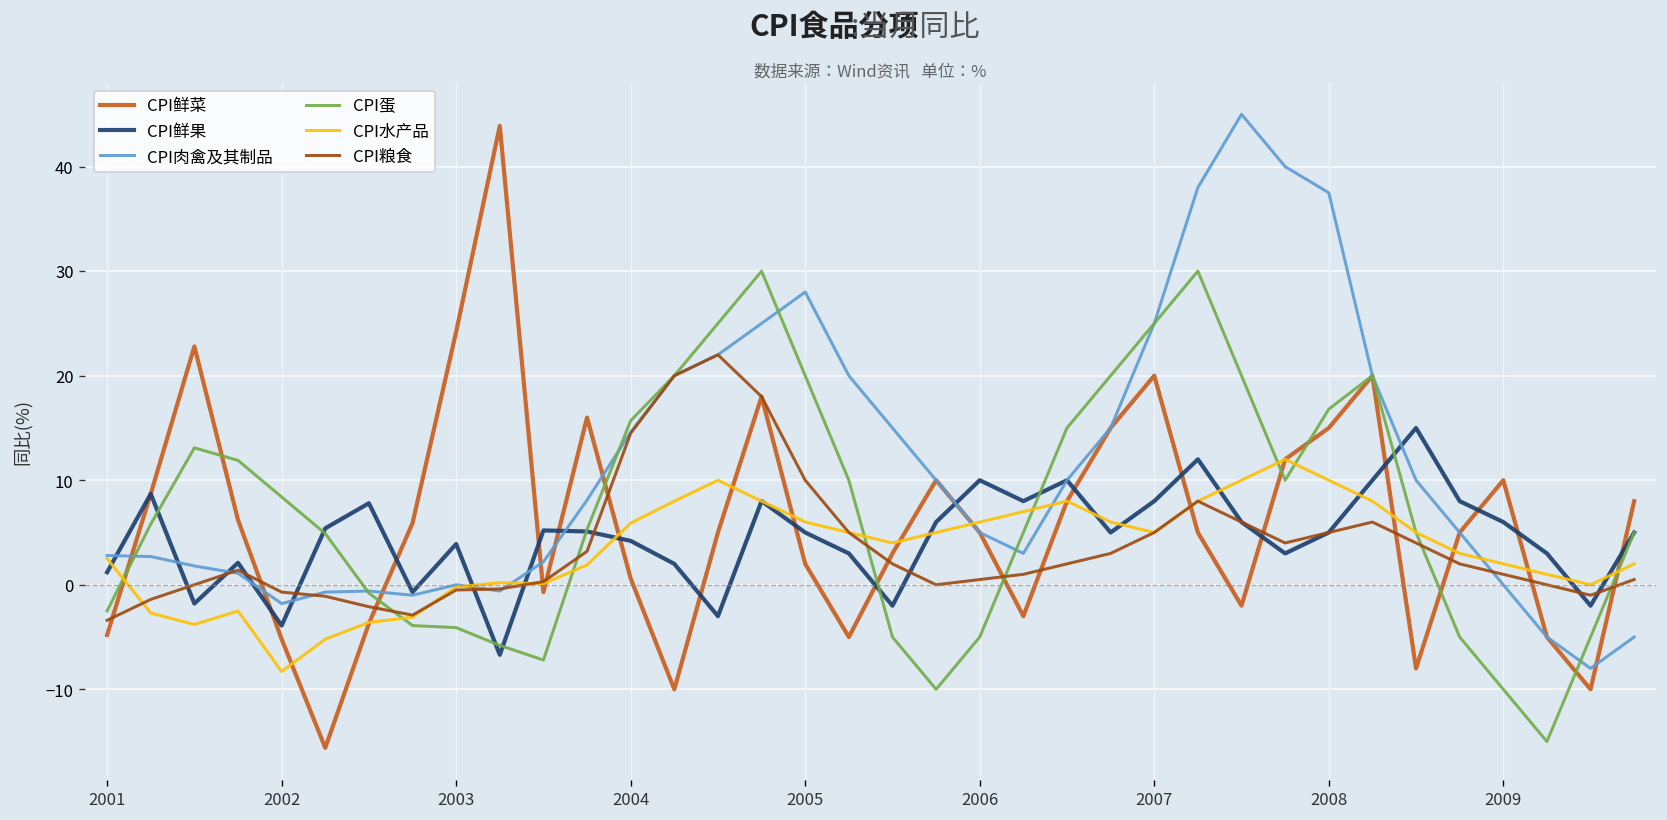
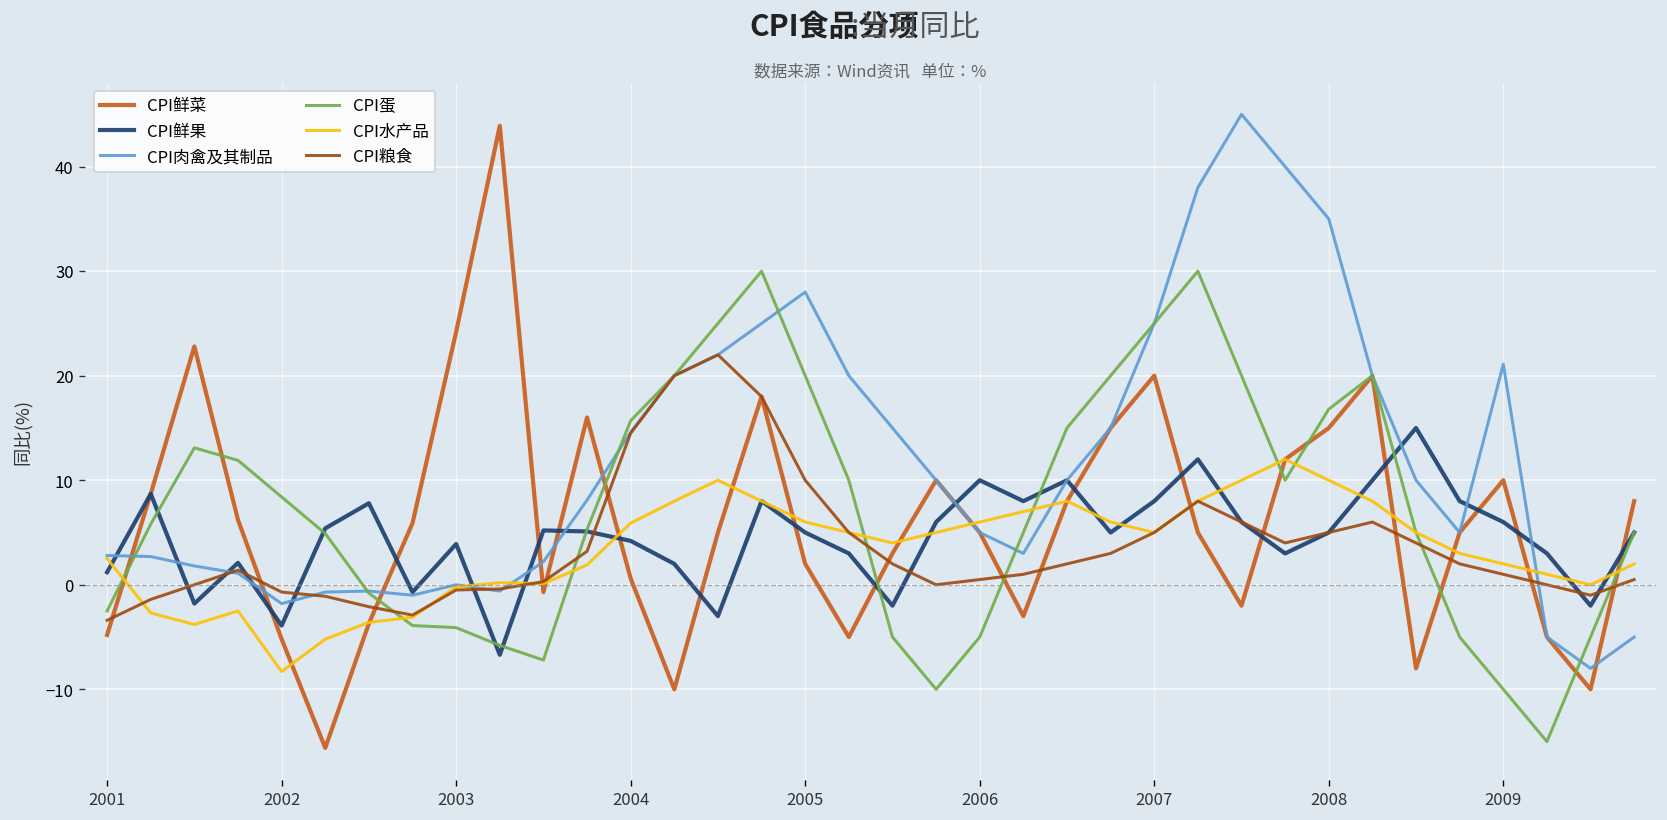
  {
    "CPI鲜果": {
      "2001": 1,
      "2002": -4,
      "2003": 4,
      "2004": 4,
      "2005": 5,
      "2006": 10,
      "2007": 8,
      "2009": 6
    },
    "CPI肉禽及其制品": {
      "2001": 3,
      "2002": -2,
      "2005": 28,
-     "2008": 38,
-     "2009": 0
+     "2008": 35,
+     "2009": 21
    },
    "CPI蛋": {
      "2001": -3,
      "2002": 8,
      "2003": -4,
      "2004": 16,
      "2005": 20,
      "2006": -5,
      "2008": 17,
      "2009": -10
    },
    "CPI水产品": {
      "2001": 3,
      "2002": -8,
      "2004": 6,
      "2005": 6,
      "2006": 6,
      "2008": 10,
      "2009": 2
    }
  }
